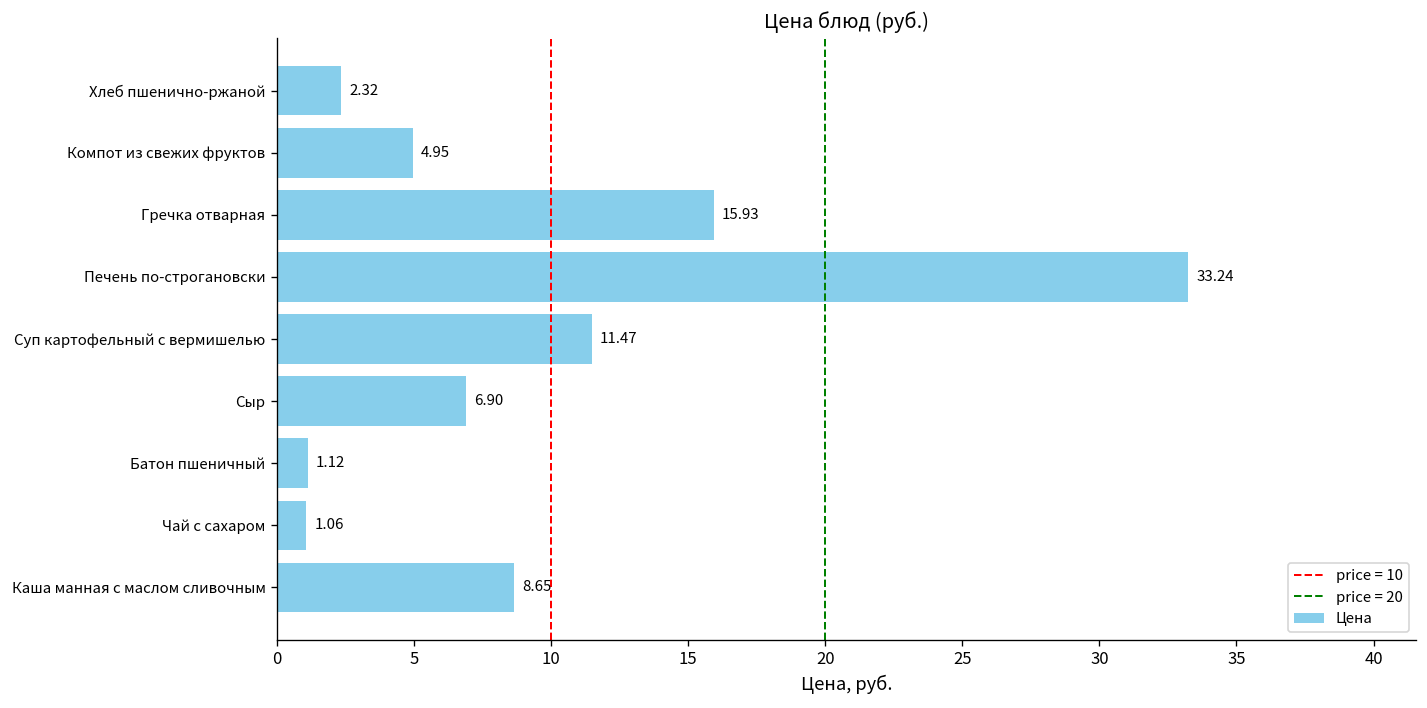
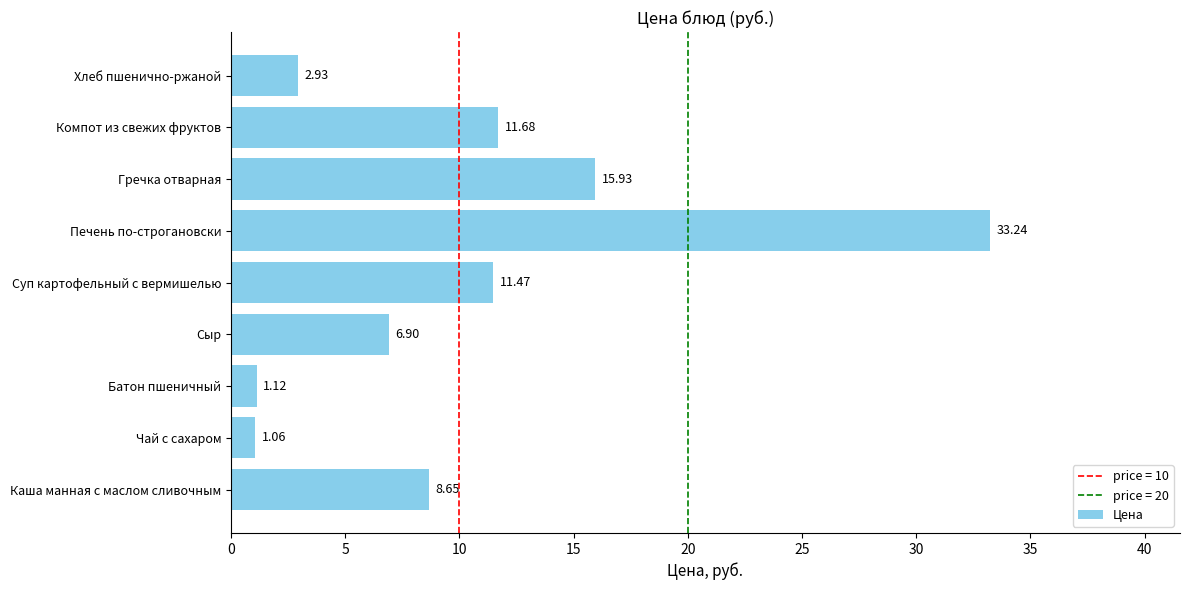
  {
-   "Хлеб пшенично-ржаной": 2.32,
-   "Компот из свежих фруктов": 4.95,
+   "Хлеб пшенично-ржаной": 2.93,
+   "Компот из свежих фруктов": 11.68,
    "Гречка отварная": 15.93,
    "Печень по-строгановски": 33.24,
    "Суп картофельный с вермишелью": 11.47,
    "Сыр": 6.90,
    "Батон пшеничный": 1.12,
    "Чай с сахаром": 1.06,
    "Каша манная с маслом сливочным": 8.65
  }
